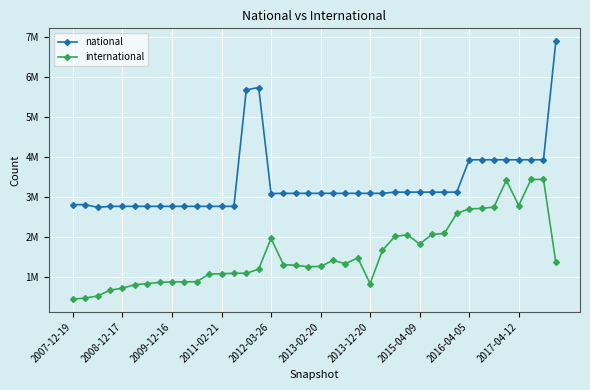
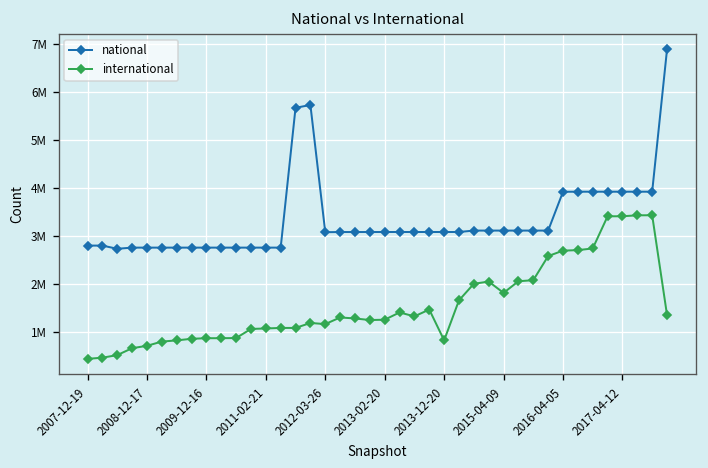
  {
    "national": {
      "2007-12-19": 2800000,
      "2008-12-17": 2800000,
      "2009-12-16": 2800000,
      "2011-02-21": 2800000,
      "2012-03-26": 3100000,
      "2013-02-20": 3100000,
      "2013-12-20": 3100000,
      "2015-04-09": 3100000,
      "2016-04-05": 3900000,
      "2017-04-12": 3900000
    },
    "international": {
      "2007-12-19": 400000,
      "2008-12-17": 700000,
      "2009-12-16": 900000,
      "2011-02-21": 1100000,
-     "2012-03-26": 2000000,
+     "2012-03-26": 1200000,
      "2013-02-20": 1300000,
      "2013-12-20": 800000,
      "2015-04-09": 1800000,
      "2016-04-05": 2700000,
-     "2017-04-12": 2800000
+     "2017-04-12": 3400000
    }
  }
